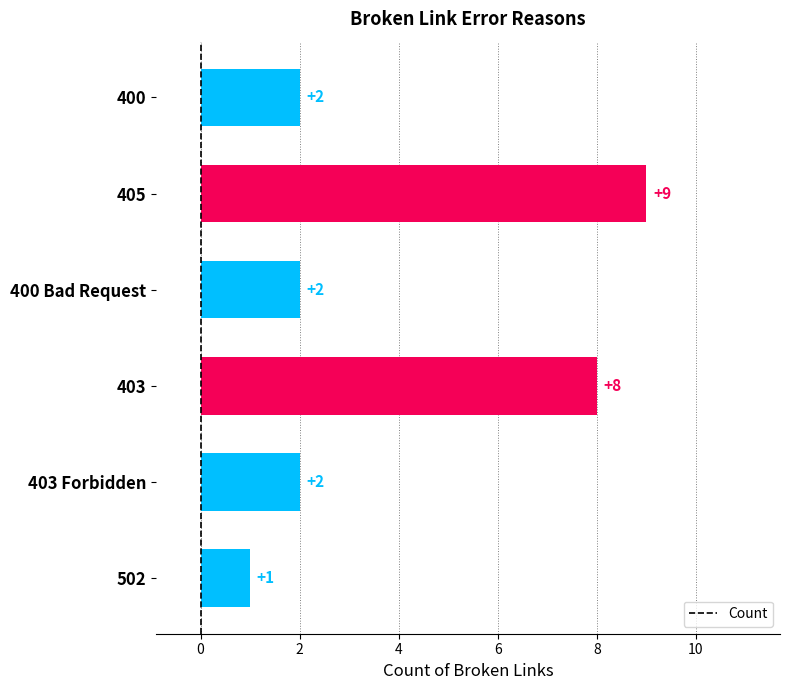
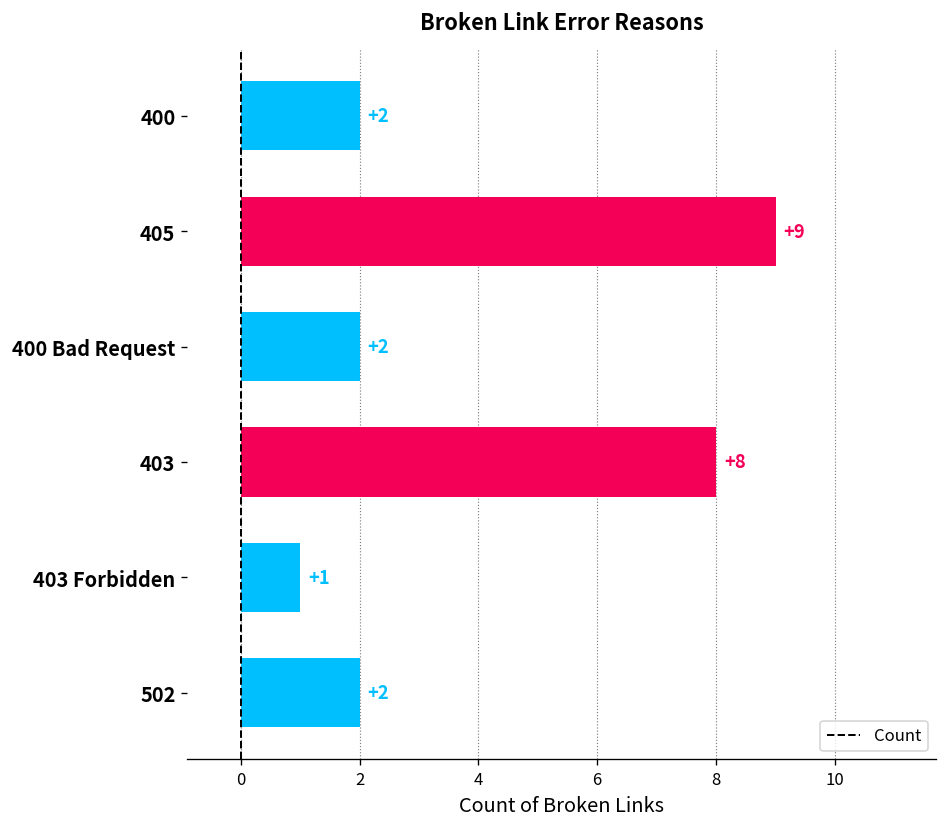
  {
    "400": "+2",
    "405": "+9",
    "400 Bad Request": "+2",
    "403": "+8",
-   "403 Forbidden": "+2",
-   "502": "+1"
+   "403 Forbidden": "+1",
+   "502": "+2"
  }
